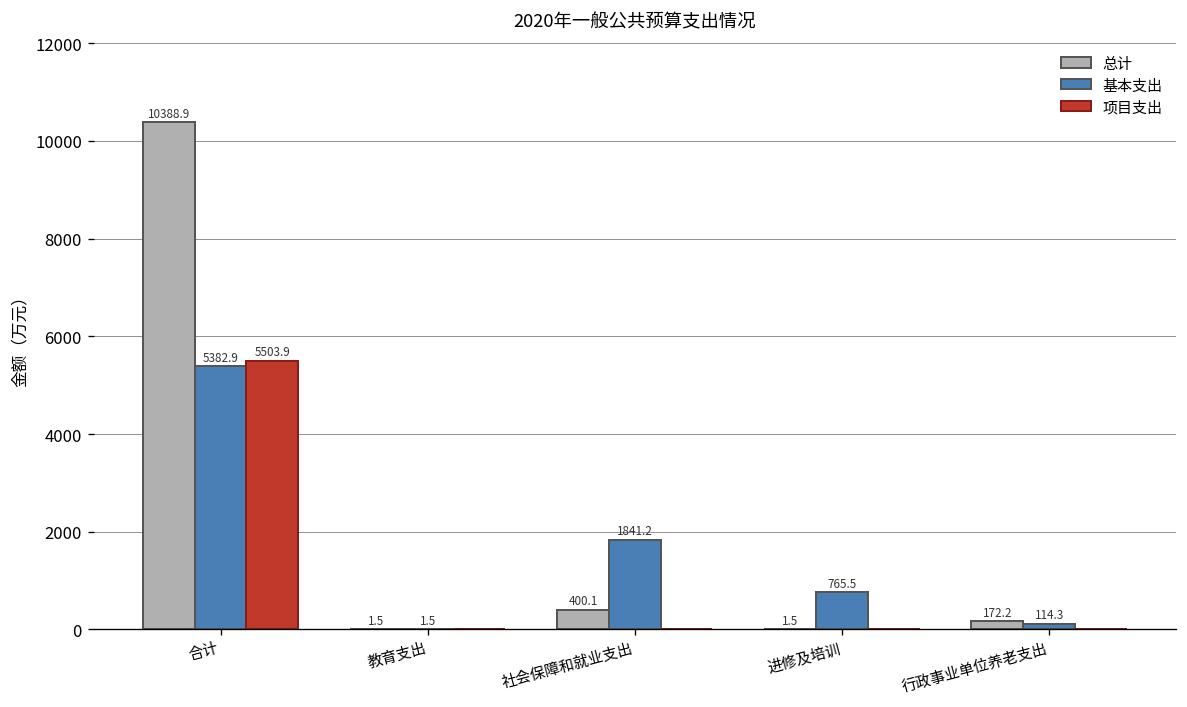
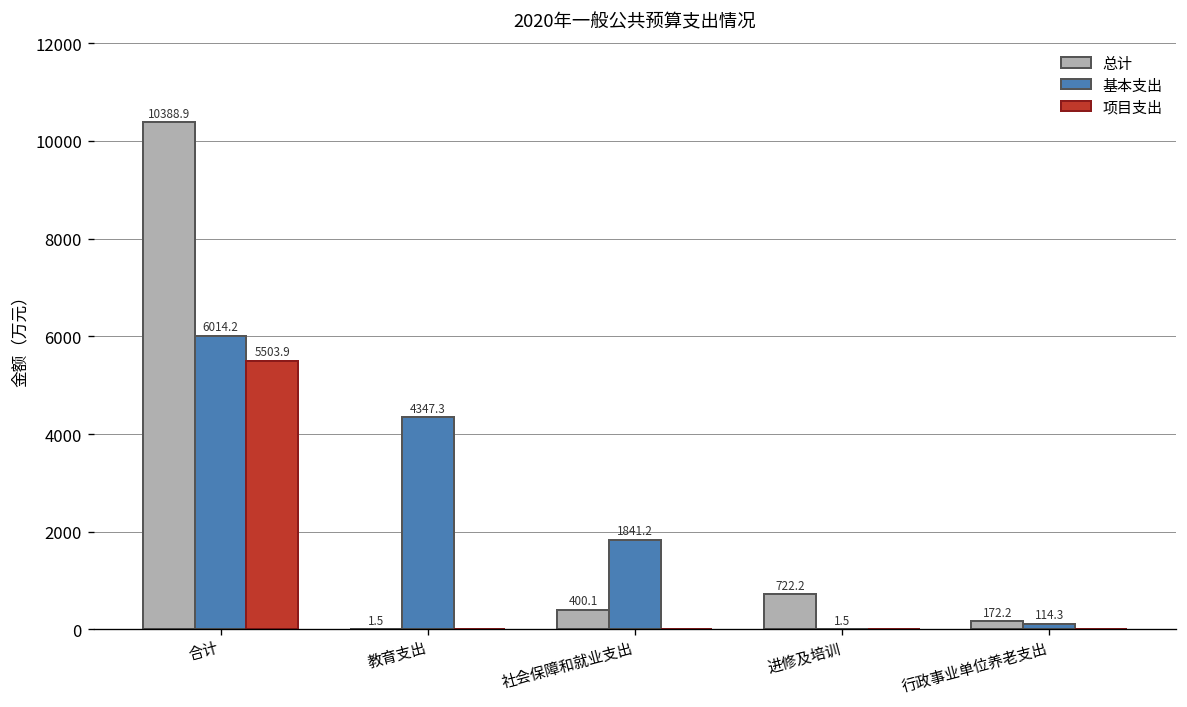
  {
    "总计": {
      "合计": 10388.9,
      "教育支出": 1.5,
      "社会保障和就业支出": 400.1,
-     "进修及培训": 1.5,
+     "进修及培训": 722.2,
      "行政事业单位养老支出": 172.2
    },
    "基本支出": {
-     "合计": 5382.9,
-     "教育支出": 1.5,
+     "合计": 6014.2,
+     "教育支出": 4347.3,
      "社会保障和就业支出": 1841.2,
-     "进修及培训": 765.5,
+     "进修及培训": 1.5,
      "行政事业单位养老支出": 114.3
    },
    "项目支出": {
      "合计": 5503.9
    }
  }
